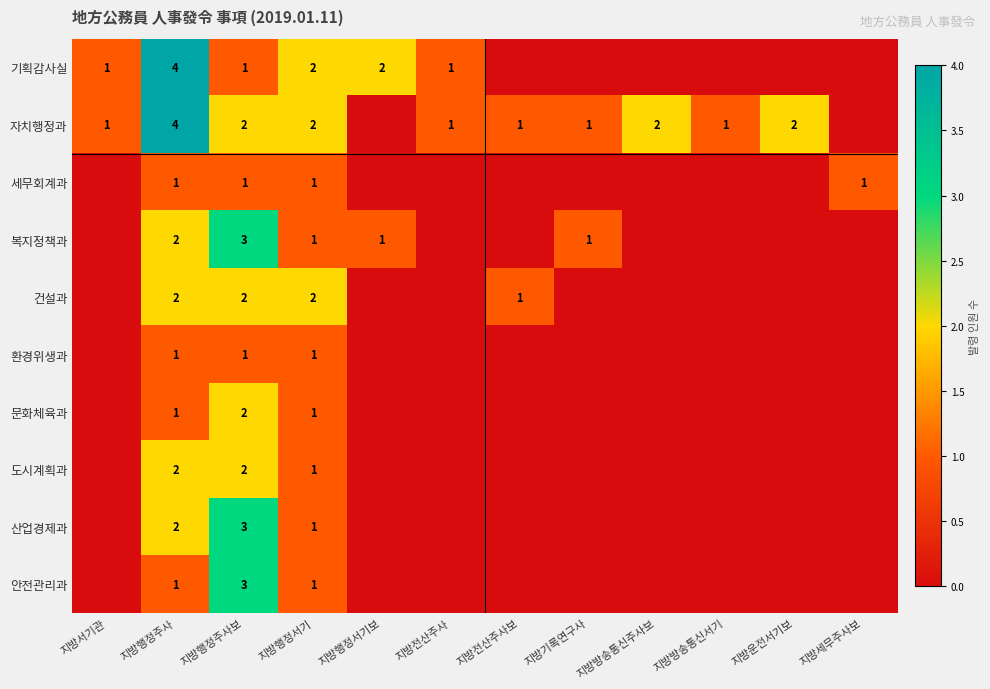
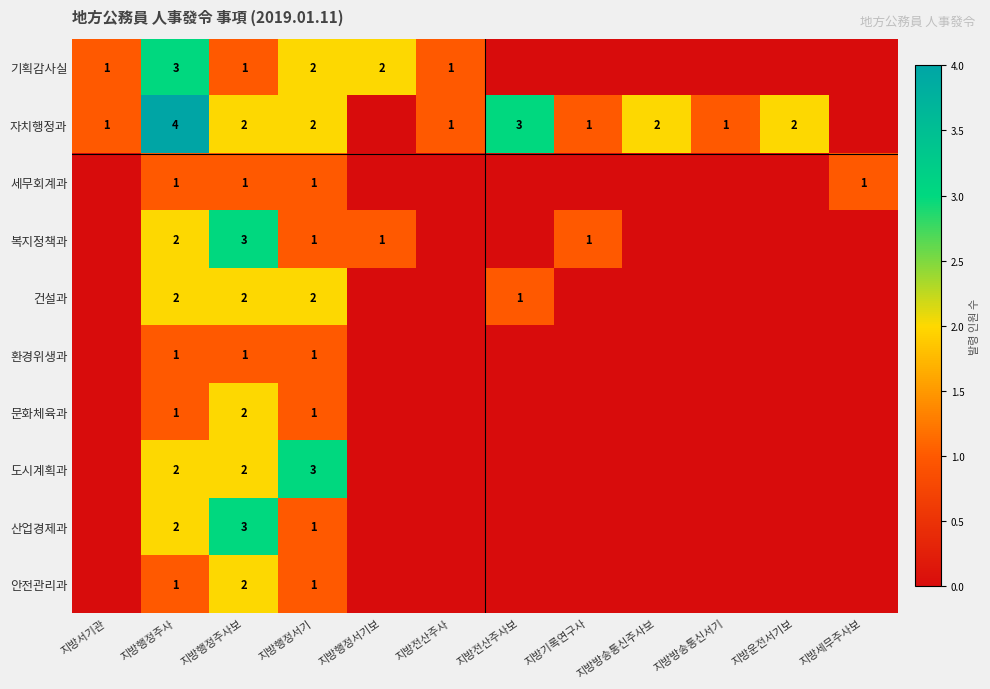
  {
    "기획감사실": {
      "지방서기관": 1,
-     "지방행정주사": 4,
+     "지방행정주사": 3,
      "지방행정주사보": 1,
      "지방행정서기": 2,
      "지방행정서기보": 2,
      "지방전산주사": 1
    },
    "자치행정과": {
      "지방서기관": 1,
      "지방행정주사": 4,
      "지방행정주사보": 2,
      "지방행정서기": 2,
      "지방전산주사": 1,
-     "지방전산주사보": 1,
+     "지방전산주사보": 3,
      "지방기록연구사": 1,
      "지방방송통신주사보": 2,
      "지방방송통신서기": 1,
      "지방운전서기보": 2
    },
    "세무회계과": {
      "지방행정주사": 1,
      "지방행정주사보": 1,
      "지방행정서기": 1,
      "지방세무주사보": 1
    },
    "복지정책과": {
      "지방행정주사": 2,
      "지방행정주사보": 3,
      "지방행정서기": 1,
      "지방행정서기보": 1,
      "지방기록연구사": 1
    },
    "건설과": {
      "지방행정주사": 2,
      "지방행정주사보": 2,
      "지방행정서기": 2,
      "지방전산주사보": 1
    },
    "환경위생과": {
      "지방행정주사": 1,
      "지방행정주사보": 1,
      "지방행정서기": 1
    },
    "문화체육과": {
      "지방행정주사": 1,
      "지방행정주사보": 2,
      "지방행정서기": 1
    },
    "도시계획과": {
      "지방행정주사": 2,
      "지방행정주사보": 2,
-     "지방행정서기": 1
+     "지방행정서기": 3
    },
    "산업경제과": {
      "지방행정주사": 2,
      "지방행정주사보": 3,
      "지방행정서기": 1
    },
    "안전관리과": {
      "지방행정주사": 1,
-     "지방행정주사보": 3,
+     "지방행정주사보": 2,
      "지방행정서기": 1
    }
  }
